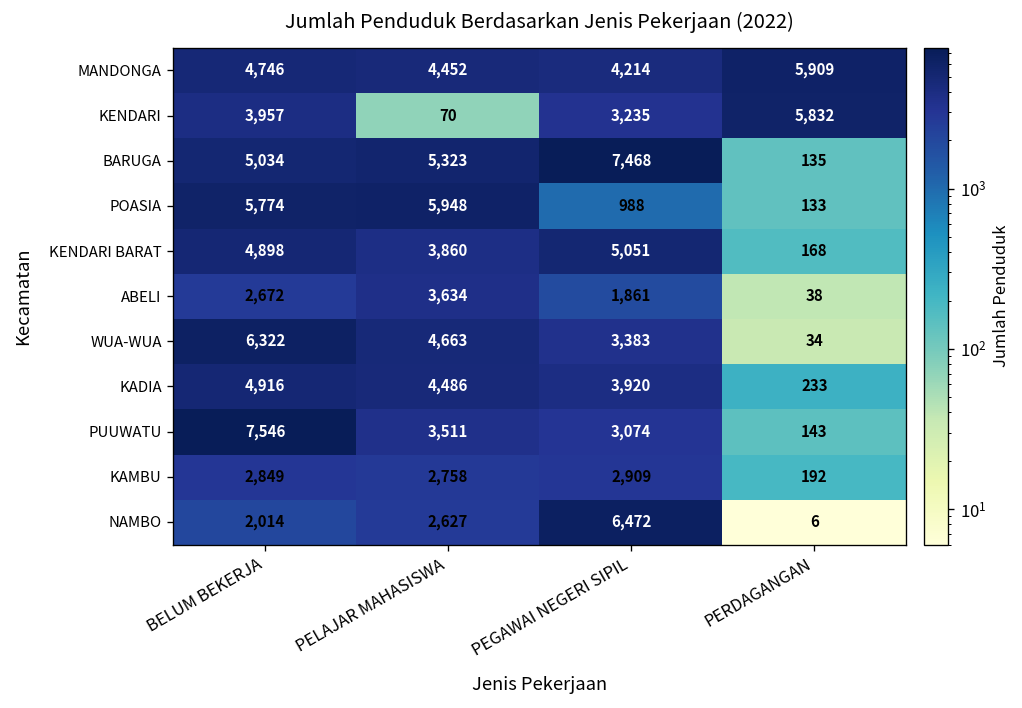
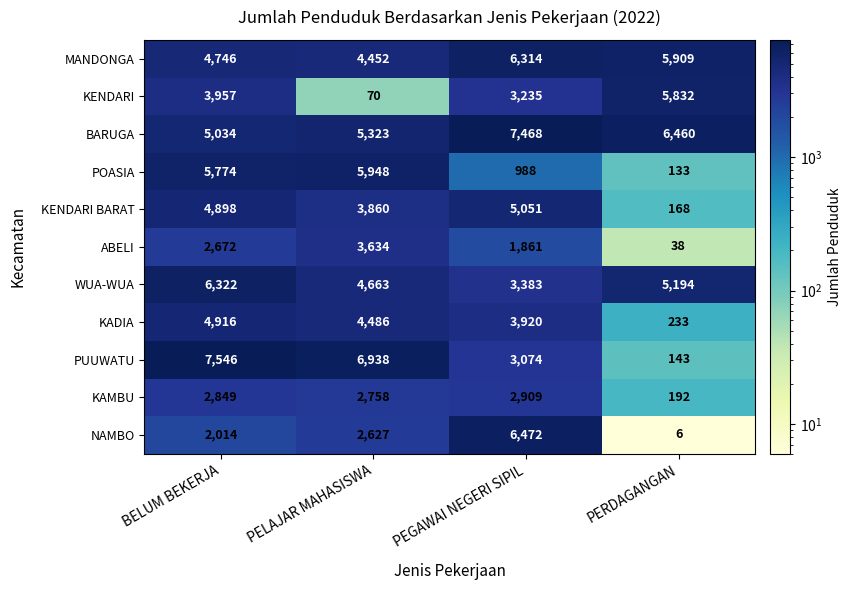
  {
    "MANDONGA": {
      "BELUM BEKERJA": "4,746",
      "PELAJAR MAHASISWA": "4,452",
-     "PEGAWAI NEGERI SIPIL": "4,214",
+     "PEGAWAI NEGERI SIPIL": "6,314",
      "PERDAGANGAN": "5,909"
    },
    "KENDARI": {
      "BELUM BEKERJA": "3,957",
      "PELAJAR MAHASISWA": "70",
      "PEGAWAI NEGERI SIPIL": "3,235",
      "PERDAGANGAN": "5,832"
    },
    "BARUGA": {
      "BELUM BEKERJA": "5,034",
      "PELAJAR MAHASISWA": "5,323",
      "PEGAWAI NEGERI SIPIL": "7,468",
-     "PERDAGANGAN": "135"
+     "PERDAGANGAN": "6,460"
    },
    "POASIA": {
      "BELUM BEKERJA": "5,774",
      "PELAJAR MAHASISWA": "5,948",
      "PEGAWAI NEGERI SIPIL": "988",
      "PERDAGANGAN": "133"
    },
    "KENDARI BARAT": {
      "BELUM BEKERJA": "4,898",
      "PELAJAR MAHASISWA": "3,860",
      "PEGAWAI NEGERI SIPIL": "5,051",
      "PERDAGANGAN": "168"
    },
    "ABELI": {
      "BELUM BEKERJA": "2,672",
      "PELAJAR MAHASISWA": "3,634",
      "PEGAWAI NEGERI SIPIL": "1,861",
      "PERDAGANGAN": "38"
    },
    "WUA-WUA": {
      "BELUM BEKERJA": "6,322",
      "PELAJAR MAHASISWA": "4,663",
      "PEGAWAI NEGERI SIPIL": "3,383",
-     "PERDAGANGAN": "34"
+     "PERDAGANGAN": "5,194"
    },
    "KADIA": {
      "BELUM BEKERJA": "4,916",
      "PELAJAR MAHASISWA": "4,486",
      "PEGAWAI NEGERI SIPIL": "3,920",
      "PERDAGANGAN": "233"
    },
    "PUUWATU": {
      "BELUM BEKERJA": "7,546",
-     "PELAJAR MAHASISWA": "3,511",
+     "PELAJAR MAHASISWA": "6,938",
      "PEGAWAI NEGERI SIPIL": "3,074",
      "PERDAGANGAN": "143"
    },
    "KAMBU": {
      "BELUM BEKERJA": "2,849",
      "PELAJAR MAHASISWA": "2,758",
      "PEGAWAI NEGERI SIPIL": "2,909",
      "PERDAGANGAN": "192"
    },
    "NAMBO": {
      "BELUM BEKERJA": "2,014",
      "PELAJAR MAHASISWA": "2,627",
      "PEGAWAI NEGERI SIPIL": "6,472",
      "PERDAGANGAN": "6"
    }
  }
